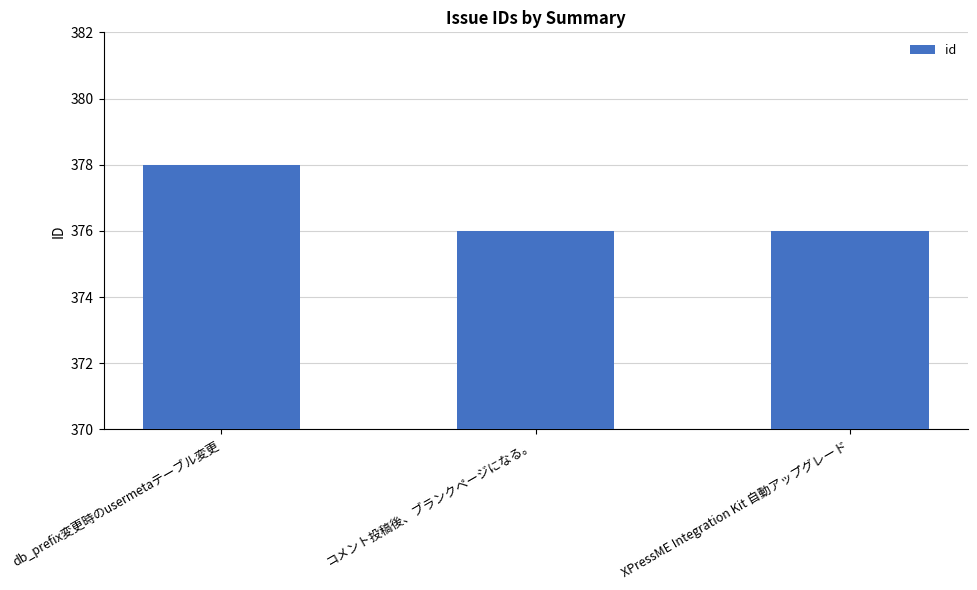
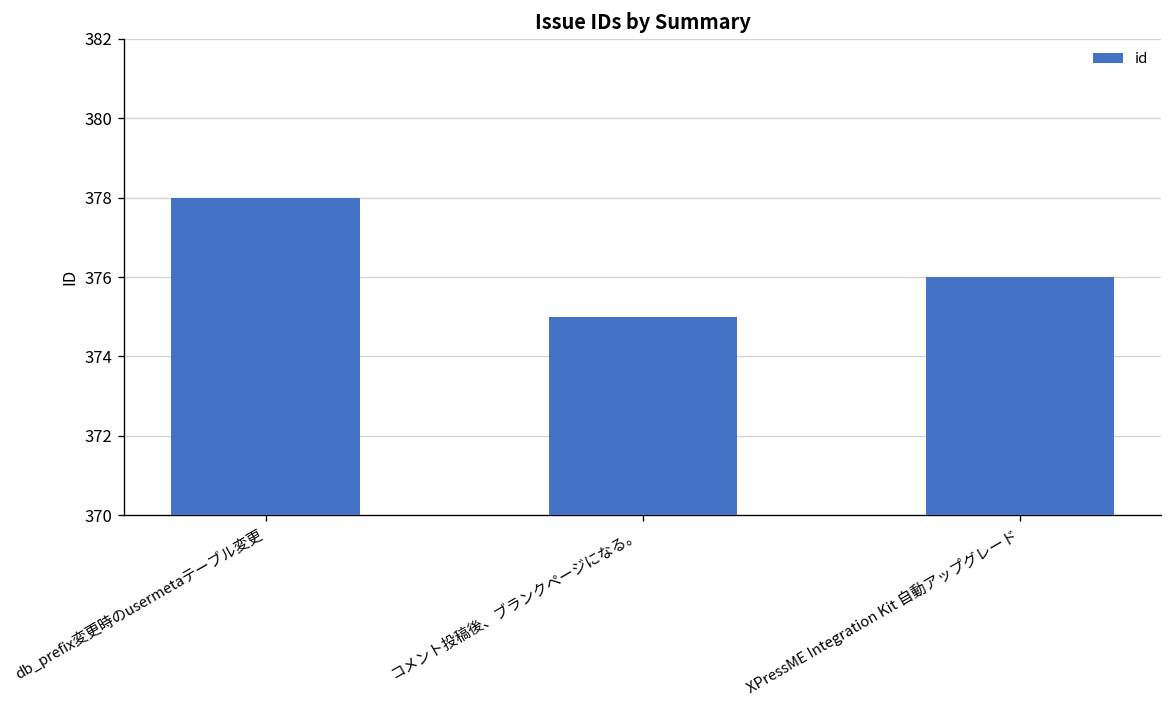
  {
    "db_prefix変更時のusermetaテーブル変更": 378,
-   "コメント投稿後、ブランクページになる。": 376,
+   "コメント投稿後、ブランクページになる。": 375,
    "XPressME Integration Kit 自動アップグレード": 376
  }
